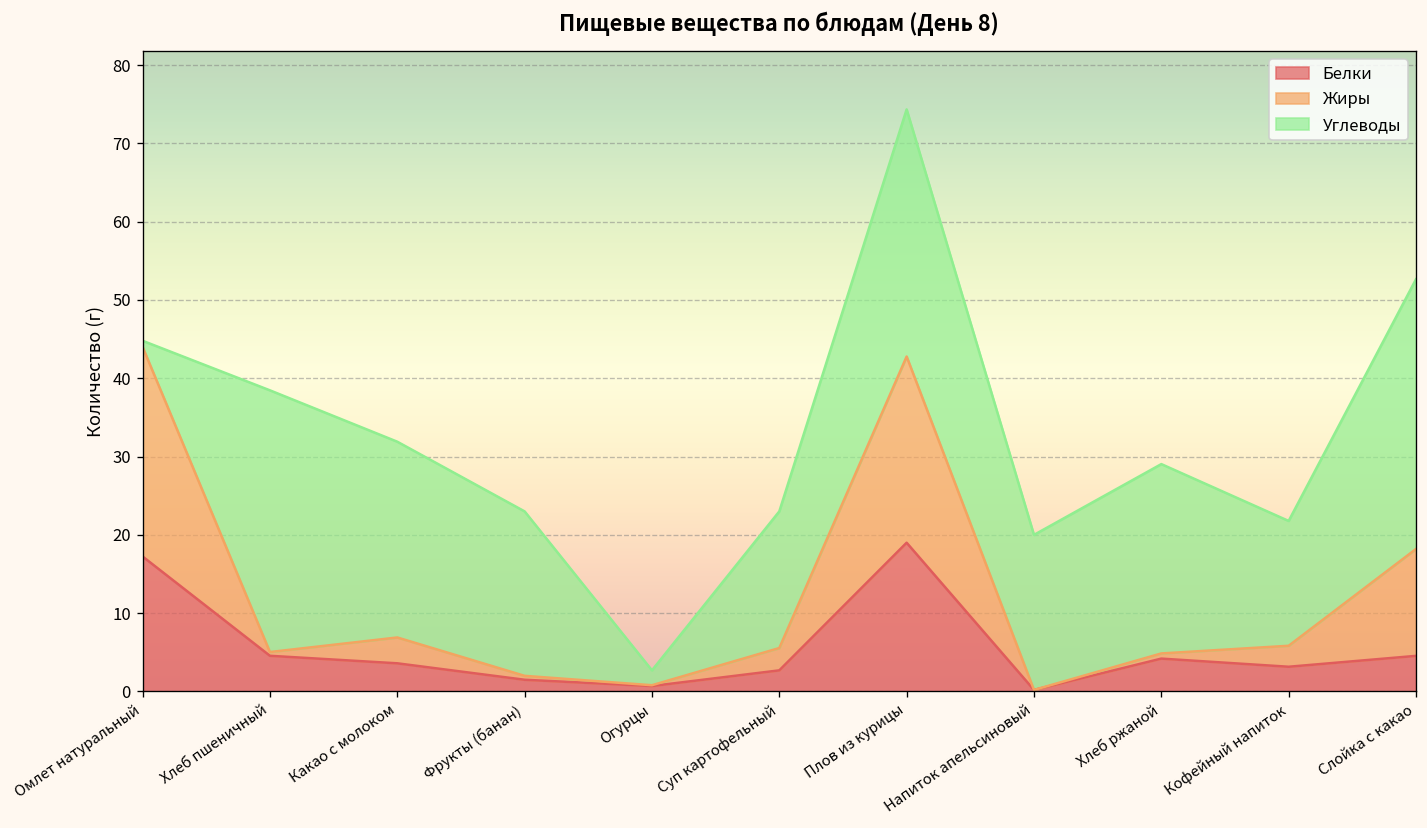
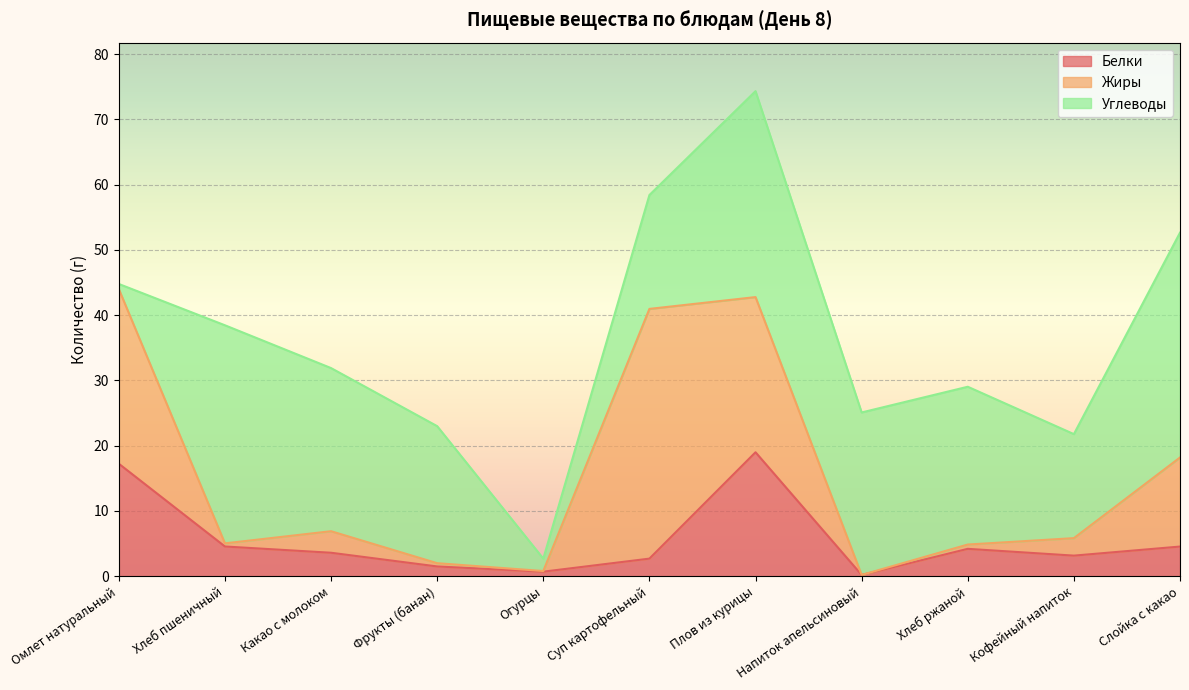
  {
    "Белки": {
      "Омлет натуральный": 17,
      "Хлеб пшеничный": 5,
      "Какао с молоком": 4,
      "Фрукты (банан)": 2,
      "Суп картофельный": 3,
      "Плов из курицы": 19,
      "Хлеб ржаной": 4,
      "Кофейный напиток": 3,
      "Слойка с какао": 5
    },
    "Жиры": {
      "Омлет натуральный": 27,
      "Хлеб пшеничный": 0,
      "Какао с молоком": 3,
      "Фрукты (банан)": 1,
-     "Суп картофельный": 3,
+     "Суп картофельный": 38,
      "Плов из курицы": 24,
      "Хлеб ржаной": 1,
      "Кофейный напиток": 3,
      "Слойка с какао": 14
    },
    "Углеводы": {
      "Омлет натуральный": 1,
      "Хлеб пшеничный": 33,
      "Какао с молоком": 25,
      "Фрукты (банан)": 21,
      "Огурцы": 2,
      "Суп картофельный": 17,
      "Плов из курицы": 32,
-     "Напиток апельсиновый": 20,
+     "Напиток апельсиновый": 25,
      "Хлеб ржаной": 24,
      "Кофейный напиток": 16,
      "Слойка с какао": 34
    }
  }
